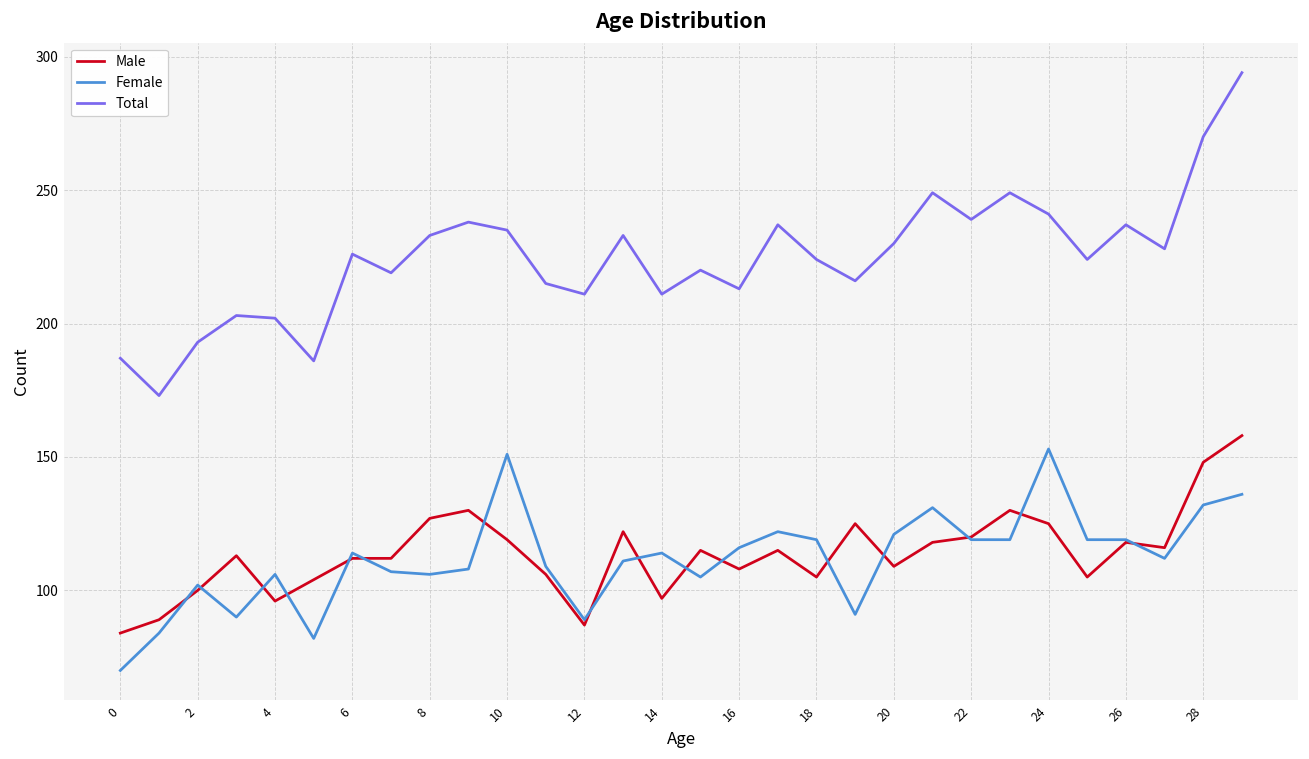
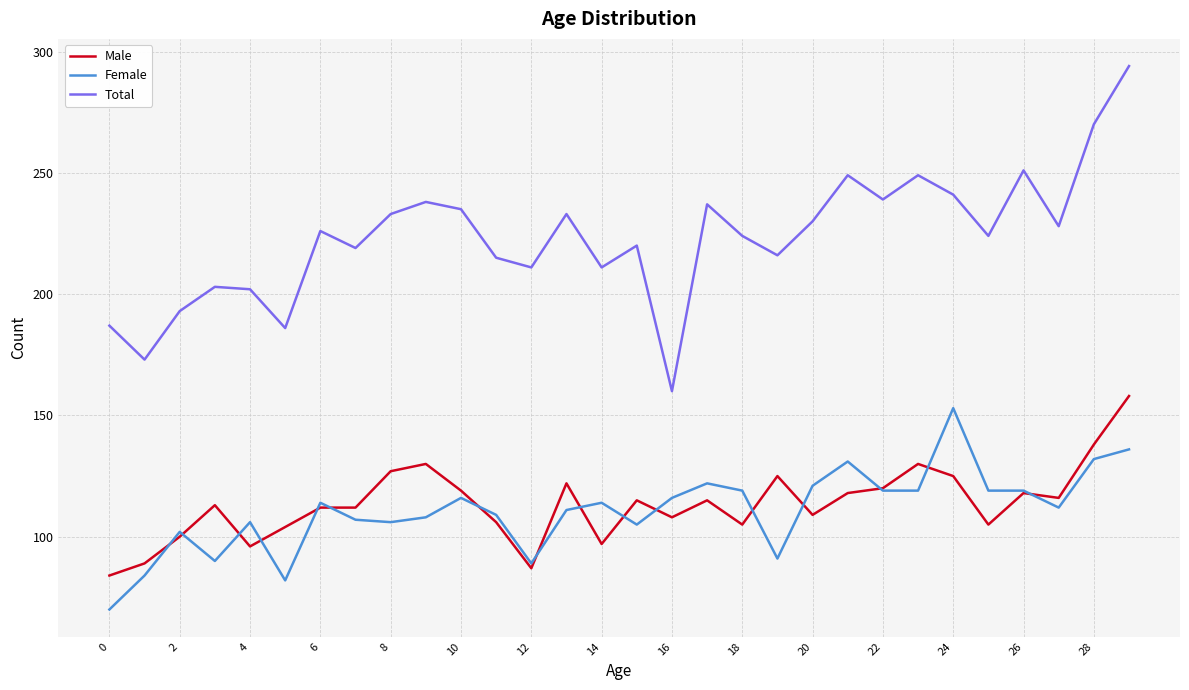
  {
    "Male": {
      "0": 84,
      "2": 100,
      "4": 96,
      "6": 112,
      "8": 127,
      "10": 119,
      "12": 87,
      "14": 97,
      "16": 108,
      "18": 105,
      "20": 109,
      "24": 125,
-     "28": 148
+     "28": 138
    },
    "Female": {
      "0": 70,
      "2": 102,
      "4": 106,
      "6": 114,
      "8": 106,
-     "10": 151,
+     "10": 116,
      "12": 89,
      "14": 114,
      "16": 116,
      "18": 119,
      "20": 121,
      "24": 153,
      "28": 132
    },
    "Total": {
      "0": 187,
      "2": 193,
      "4": 202,
      "6": 226,
      "8": 233,
      "10": 235,
      "12": 211,
      "14": 211,
-     "16": 213,
+     "16": 160,
      "18": 224,
      "20": 230,
      "22": 239,
      "24": 241,
-     "26": 237,
+     "26": 251,
      "28": 270
    }
  }
